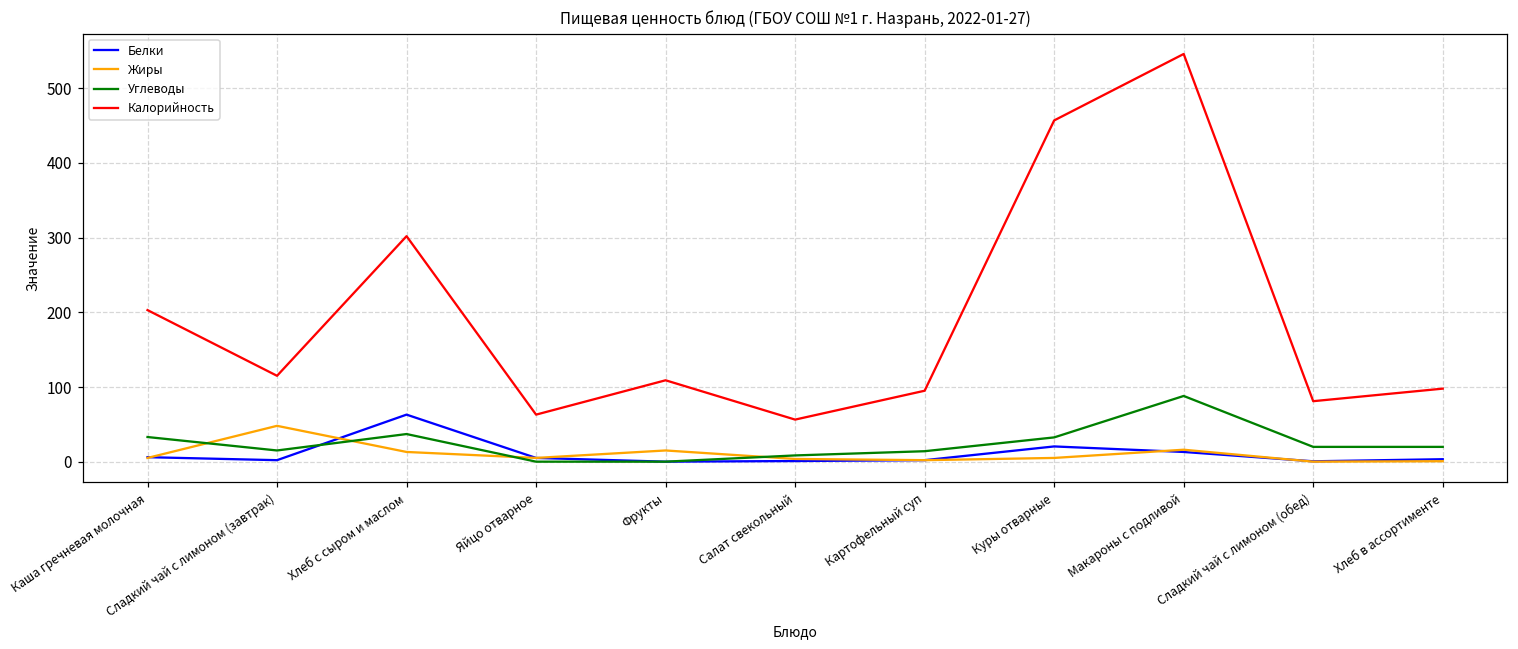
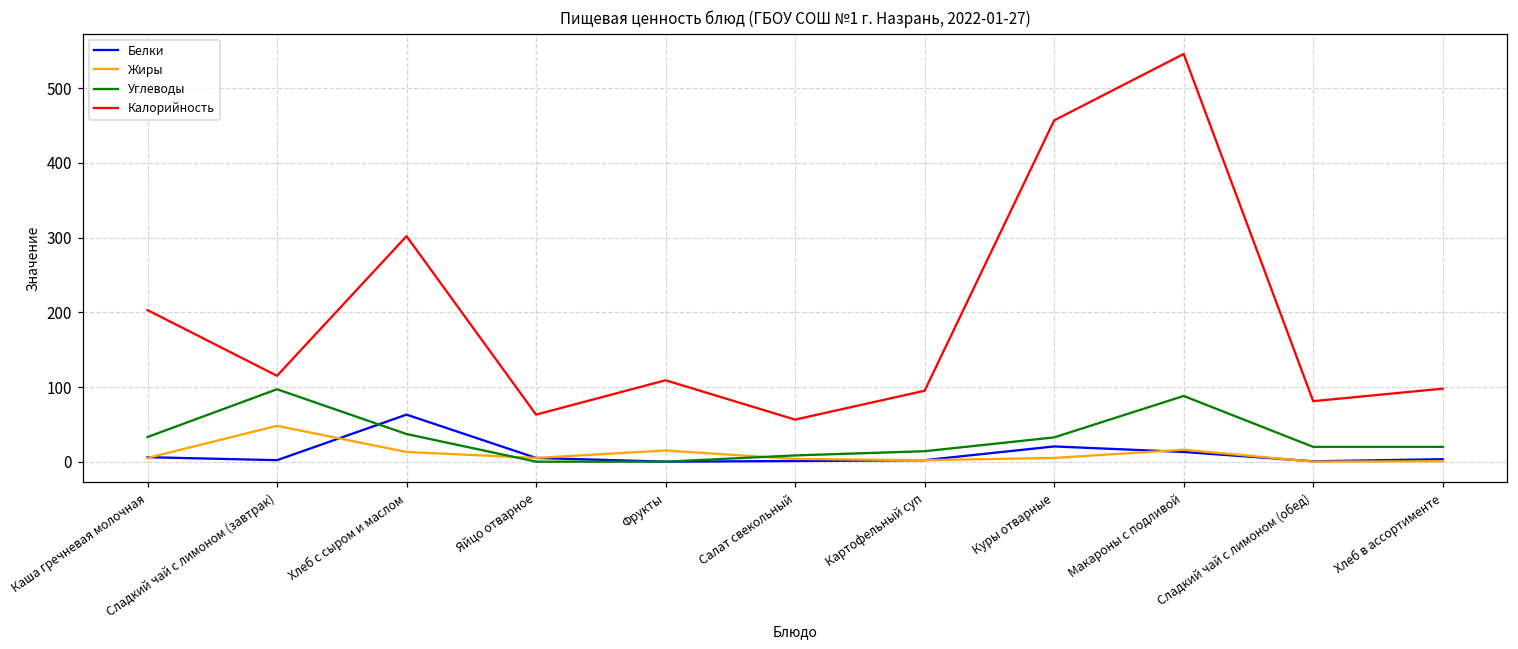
  {
    "Белки": {
      "Сладкий чай с лимоном (завтрак)": 0,
      "Хлеб с сыром и маслом": 60,
      "Куры отварные": 20
    },
    "Жиры": {
      "Сладкий чай с лимоном (завтрак)": 50,
      "Хлеб с сыром и маслом": 10,
      "Фрукты": 20,
      "Куры отварные": 10
    },
    "Углеводы": {
      "Каша гречневая молочная": 30,
-     "Сладкий чай с лимоном (завтрак)": 20,
+     "Сладкий чай с лимоном (завтрак)": 100,
      "Хлеб с сыром и маслом": 40,
      "Яйцо отварное": 0,
      "Салат свекольный": 10,
      "Картофельный суп": 10,
      "Куры отварные": 30,
      "Макароны с подливой": 90,
      "Сладкий чай с лимоном (обед)": 20,
      "Хлеб в ассортименте": 20
    },
    "Калорийность": {
      "Каша гречневая молочная": 200,
      "Сладкий чай с лимоном (завтрак)": 120,
      "Хлеб с сыром и маслом": 300,
      "Яйцо отварное": 60,
      "Фрукты": 110,
      "Салат свекольный": 60,
      "Картофельный суп": 100,
      "Куры отварные": 460,
      "Макароны с подливой": 550,
      "Сладкий чай с лимоном (обед)": 80,
      "Хлеб в ассортименте": 100
    }
  }
